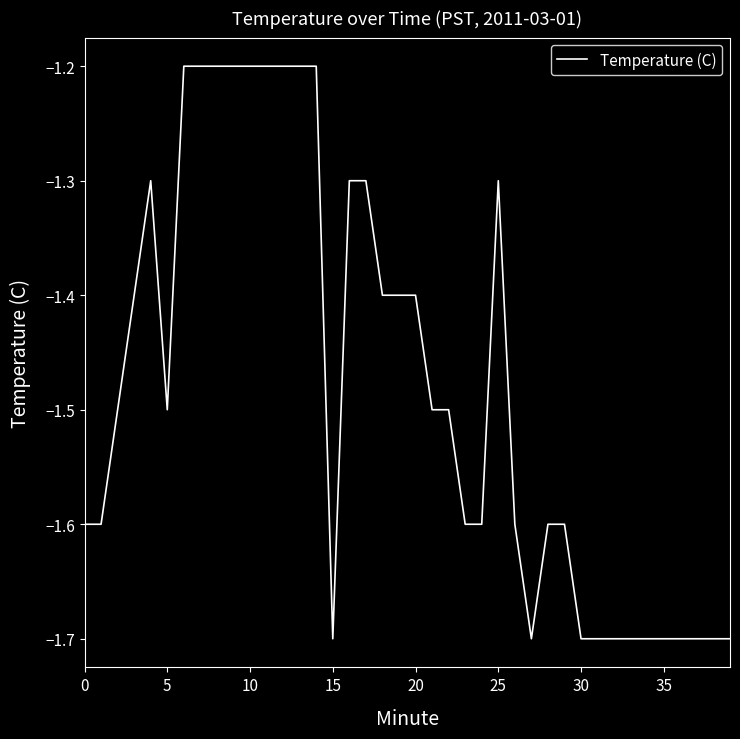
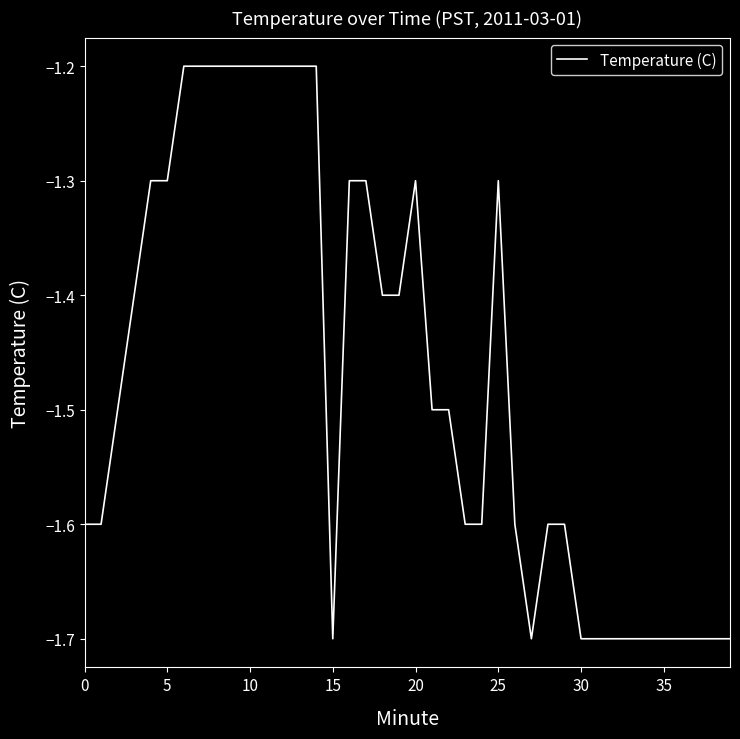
  {
    "0": -1.6,
-   "5": -1.5,
+   "5": -1.3,
    "10": -1.2,
    "15": -1.7,
-   "20": -1.4,
+   "20": -1.3,
    "25": -1.3,
    "30": -1.7,
    "35": -1.7
  }
